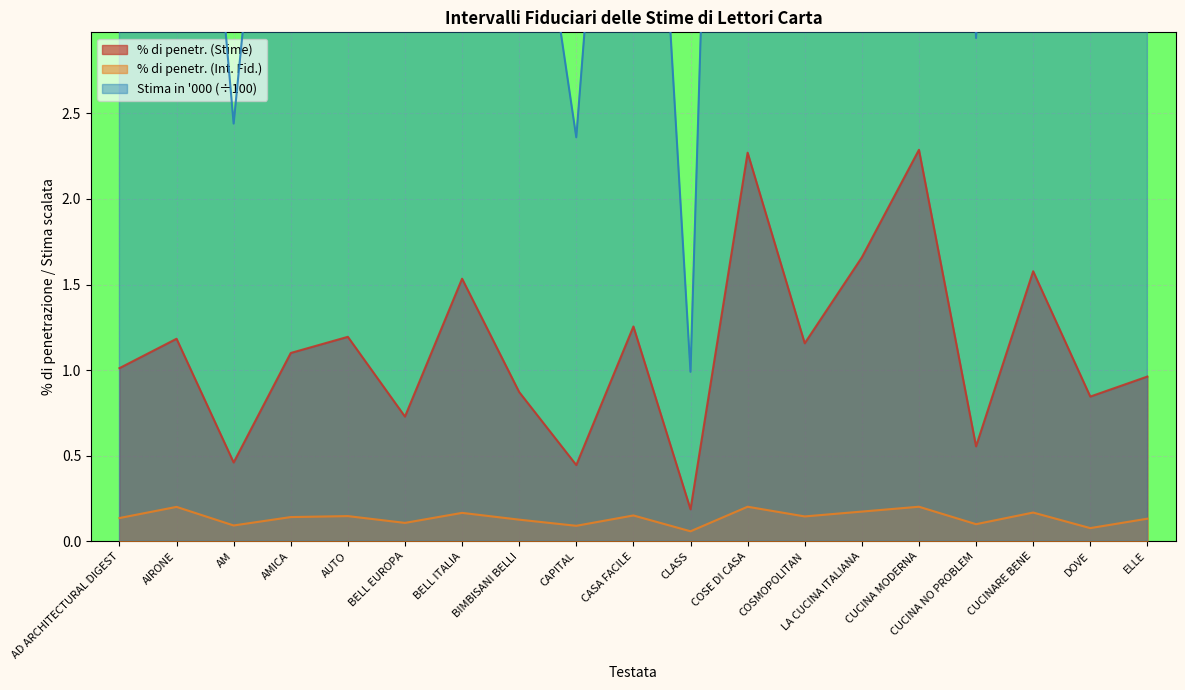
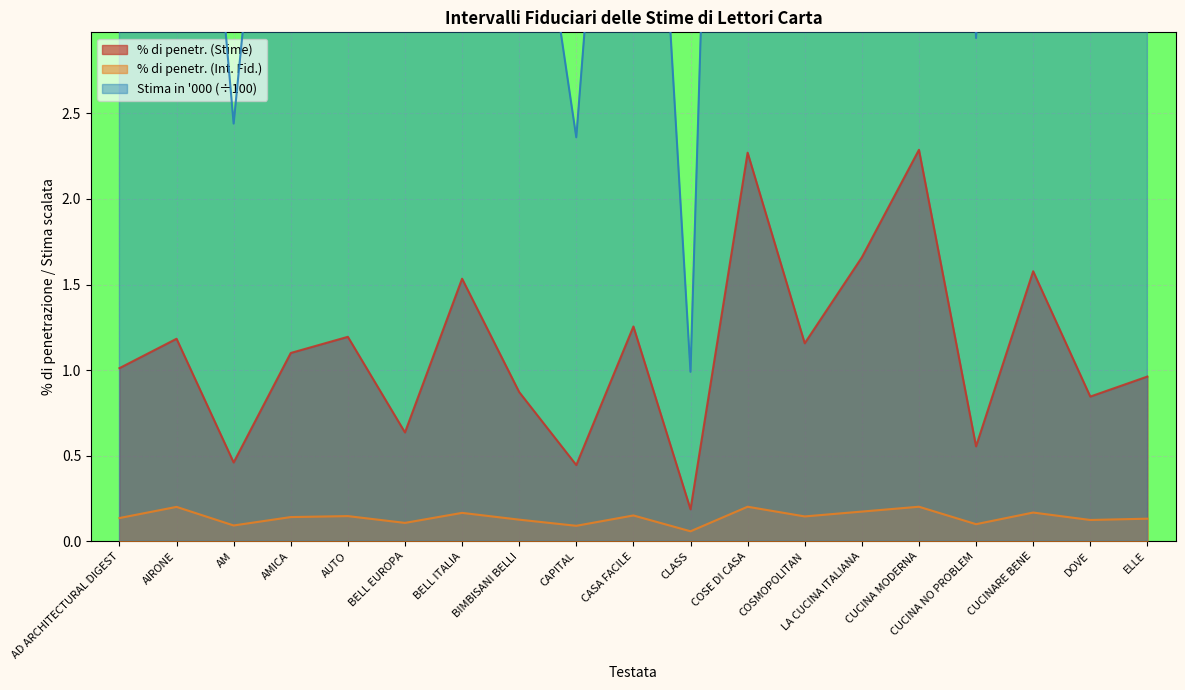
  {
    "% di penetr. (Stime)": {
      "AD ARCHITECTURAL DIGEST": 1.01,
      "AIRONE": 1.18,
      "AM": 0.46,
      "AMICA": 1.10,
      "AUTO": 1.19,
-     "BELL EUROPA": 0.73,
+     "BELL EUROPA": 0.64,
      "BELL ITALIA": 1.53,
      "BIMBISANI BELLI": 0.87,
      "CAPITAL": 0.45,
      "CASA FACILE": 1.25,
      "CLASS": 0.19,
      "COSE DI CASA": 2.27,
      "COSMOPOLITAN": 1.16,
      "LA CUCINA ITALIANA": 1.66,
      "CUCINA MODERNA": 2.29,
      "CUCINA NO PROBLEM": 0.55,
      "CUCINARE BENE": 1.58,
      "DOVE": 0.85,
      "ELLE": 0.96
    },
    "% di penetr. (Int. Fid.)": {
      "AD ARCHITECTURAL DIGEST": 0.14,
      "AIRONE": 0.20,
      "AM": 0.09,
      "AMICA": 0.14,
      "AUTO": 0.15,
      "BELL EUROPA": 0.11,
      "BELL ITALIA": 0.17,
      "BIMBISANI BELLI": 0.13,
      "CAPITAL": 0.09,
      "CASA FACILE": 0.15,
      "CLASS": 0.06,
      "COSE DI CASA": 0.20,
      "COSMOPOLITAN": 0.15,
      "LA CUCINA ITALIANA": 0.17,
      "CUCINA MODERNA": 0.20,
      "CUCINA NO PROBLEM": 0.10,
      "CUCINARE BENE": 0.17,
-     "DOVE": 0.08,
+     "DOVE": 0.12,
      "ELLE": 0.13
    },
    "Stima in '000 (÷100)": {
      "AM": 2.44,
      "CAPITAL": 2.36,
      "CLASS": 0.99,
      "CUCINA NO PROBLEM": 2.94
    }
  }
